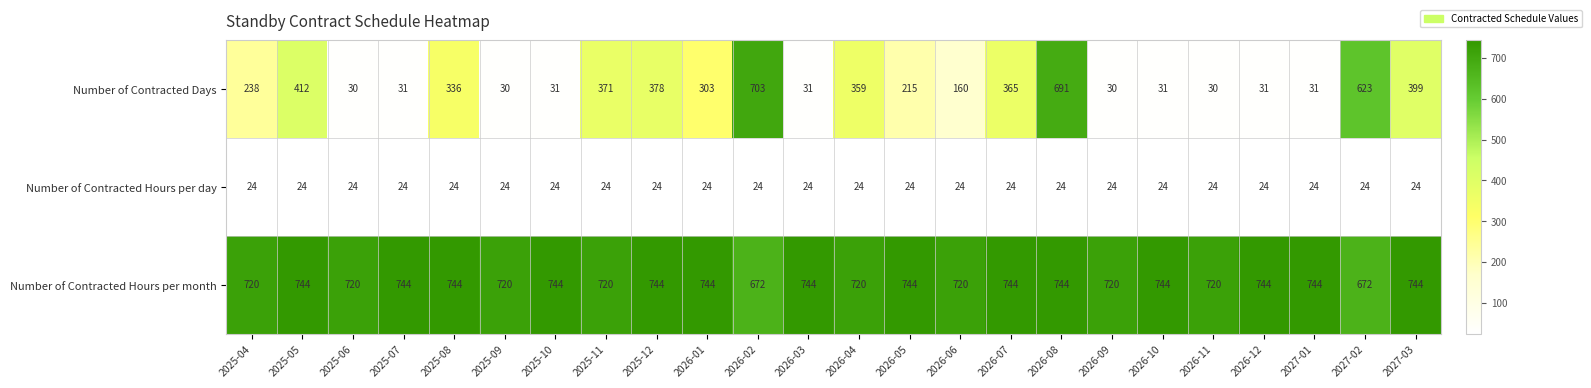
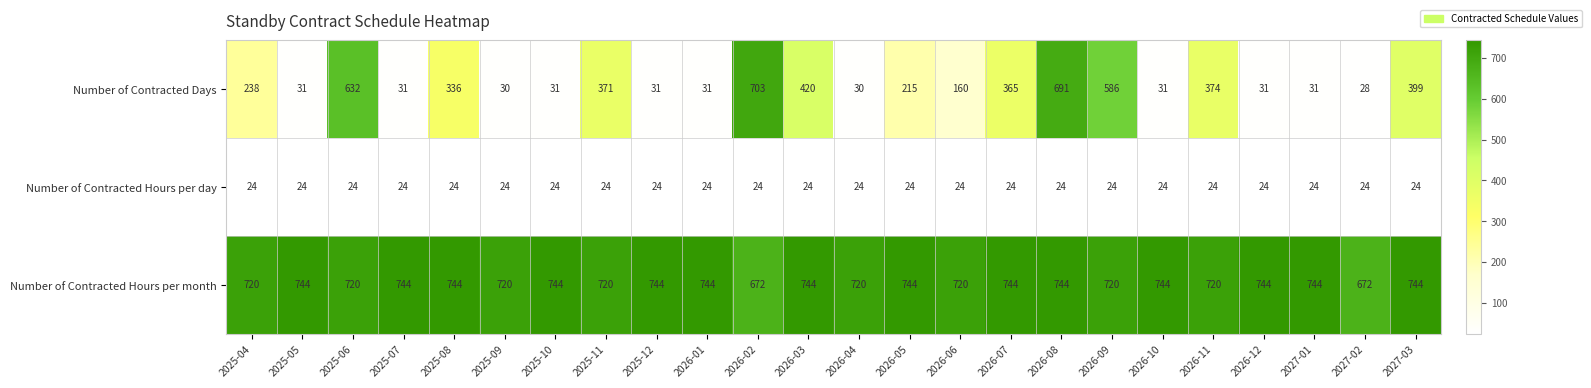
  {
    "Number of Contracted Days": {
      "2025-04": 238,
-     "2025-05": 412,
-     "2025-06": 30,
+     "2025-05": 31,
+     "2025-06": 632,
      "2025-07": 31,
      "2025-08": 336,
      "2025-09": 30,
      "2025-10": 31,
      "2025-11": 371,
-     "2025-12": 378,
-     "2026-01": 303,
+     "2025-12": 31,
+     "2026-01": 31,
      "2026-02": 703,
-     "2026-03": 31,
-     "2026-04": 359,
+     "2026-03": 420,
+     "2026-04": 30,
      "2026-05": 215,
      "2026-06": 160,
      "2026-07": 365,
      "2026-08": 691,
-     "2026-09": 30,
+     "2026-09": 586,
      "2026-10": 31,
-     "2026-11": 30,
+     "2026-11": 374,
      "2026-12": 31,
      "2027-01": 31,
-     "2027-02": 623,
+     "2027-02": 28,
      "2027-03": 399
    },
    "Number of Contracted Hours per day": {
      "2025-04": 24,
      "2025-05": 24,
      "2025-06": 24,
      "2025-07": 24,
      "2025-08": 24,
      "2025-09": 24,
      "2025-10": 24,
      "2025-11": 24,
      "2025-12": 24,
      "2026-01": 24,
      "2026-02": 24,
      "2026-03": 24,
      "2026-04": 24,
      "2026-05": 24,
      "2026-06": 24,
      "2026-07": 24,
      "2026-08": 24,
      "2026-09": 24,
      "2026-10": 24,
      "2026-11": 24,
      "2026-12": 24,
      "2027-01": 24,
      "2027-02": 24,
      "2027-03": 24
    },
    "Number of Contracted Hours per month": {
      "2025-04": 720,
      "2025-05": 744,
      "2025-06": 720,
      "2025-07": 744,
      "2025-08": 744,
      "2025-09": 720,
      "2025-10": 744,
      "2025-11": 720,
      "2025-12": 744,
      "2026-01": 744,
      "2026-02": 672,
      "2026-03": 744,
      "2026-04": 720,
      "2026-05": 744,
      "2026-06": 720,
      "2026-07": 744,
      "2026-08": 744,
      "2026-09": 720,
      "2026-10": 744,
      "2026-11": 720,
      "2026-12": 744,
      "2027-01": 744,
      "2027-02": 672,
      "2027-03": 744
    }
  }
